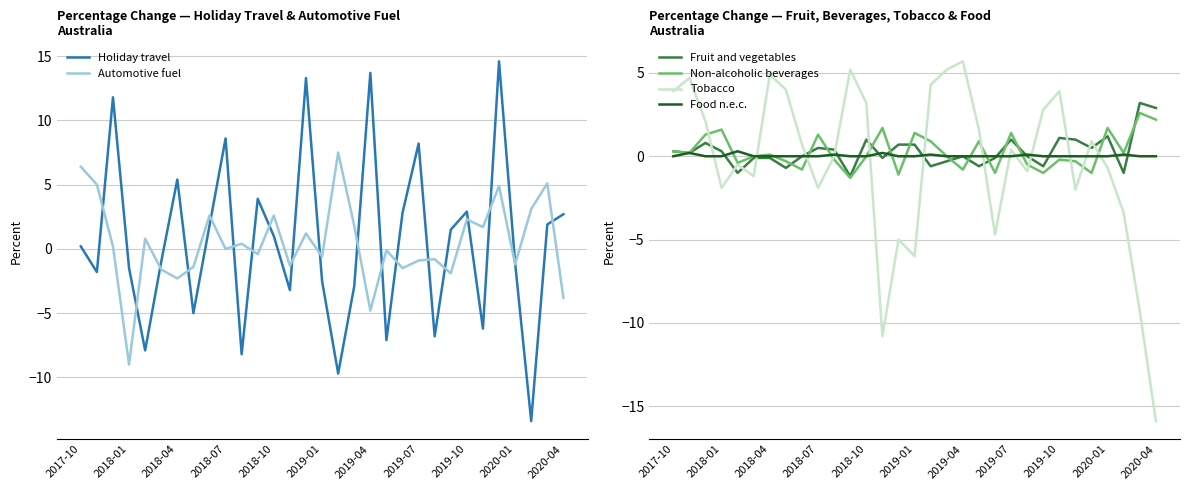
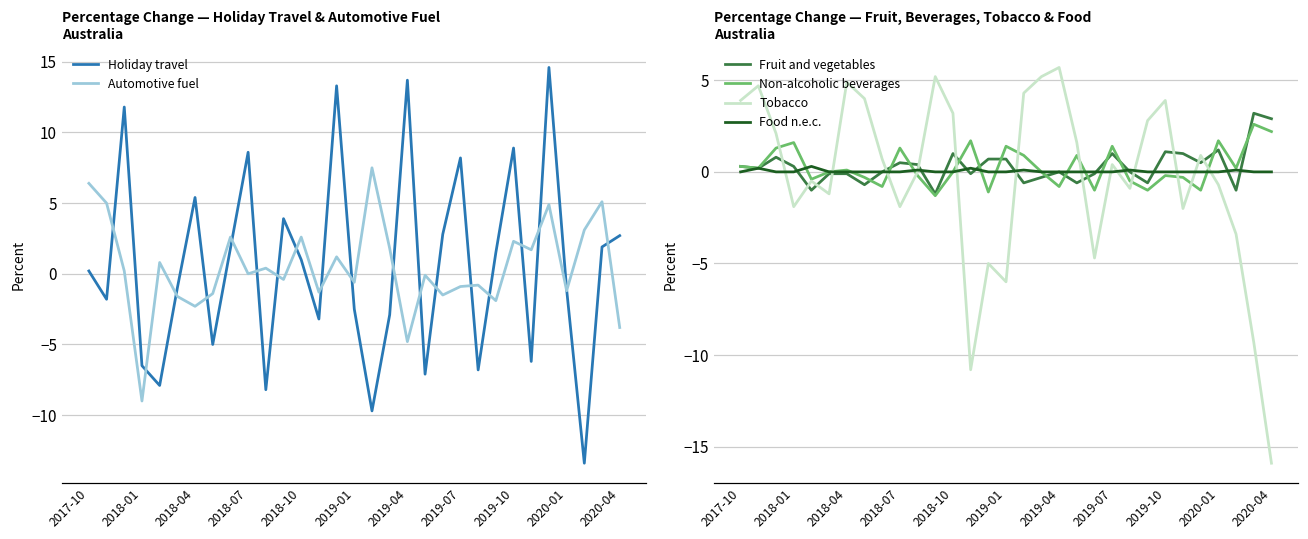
  {
    "Percentage Change — Holiday Travel & Automotive Fuel Australia": {
      "Holiday travel": {
        "2017-10": 0.2,
-       "2018-01": -1.5,
+       "2018-01": -6.5,
        "2018-04": 5.4,
        "2018-07": 8.6,
        "2018-10": 1.0,
        "2019-01": -2.5,
        "2019-04": 13.7,
        "2019-07": 8.2,
-       "2019-10": 2.9,
+       "2019-10": 8.9,
        "2020-04": 2.7
      },
      "Automotive fuel": {
        "2017-10": 6.4,
        "2018-01": -9.0,
        "2018-04": -2.3,
        "2018-07": 0.0,
        "2018-10": 2.6,
        "2019-01": -0.6,
        "2019-04": -4.8,
        "2019-07": -0.9,
        "2019-10": 2.3,
        "2020-04": -3.8
      }
    },
    "Percentage Change — Fruit, Beverages, Tobacco & Food Australia": {
      "Non-alcoholic beverages": {
        "2018-01": 1.6,
        "2018-07": 1.3,
        "2019-01": 1.4,
        "2019-04": -0.8,
        "2019-07": 1.4,
        "2019-10": -0.2,
        "2020-01": 1.7,
        "2020-04": 2.2
      },
      "Tobacco": {
        "2017-10": 3.9,
        "2018-01": -1.9,
        "2018-04": 4.9,
        "2018-07": -1.9,
        "2018-10": 3.2,
        "2019-01": -6.0,
        "2019-04": 5.7,
        "2019-07": 0.4,
        "2019-10": 3.9,
        "2020-01": -0.7,
        "2020-04": -15.9
      }
    }
  }
